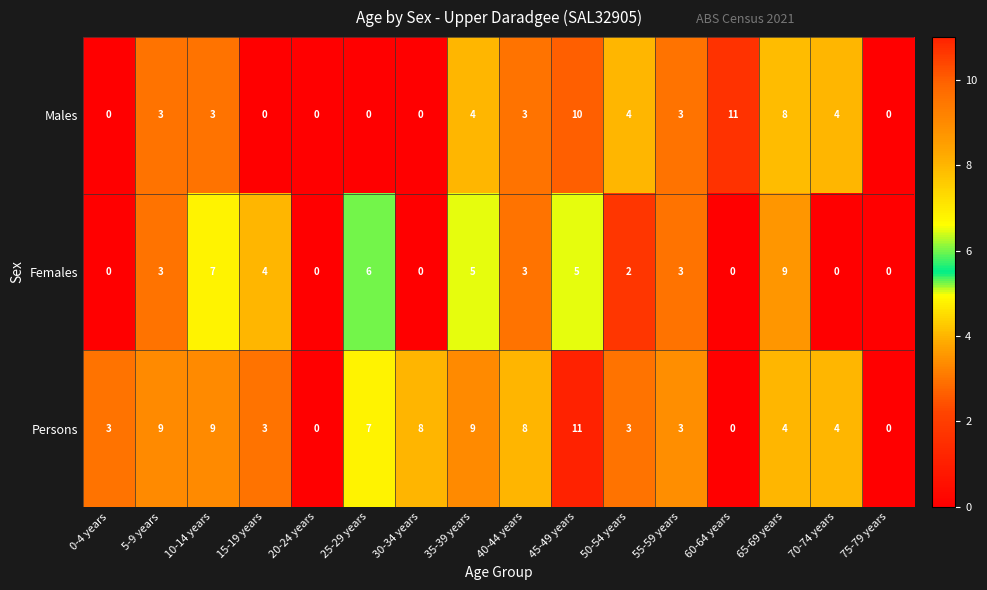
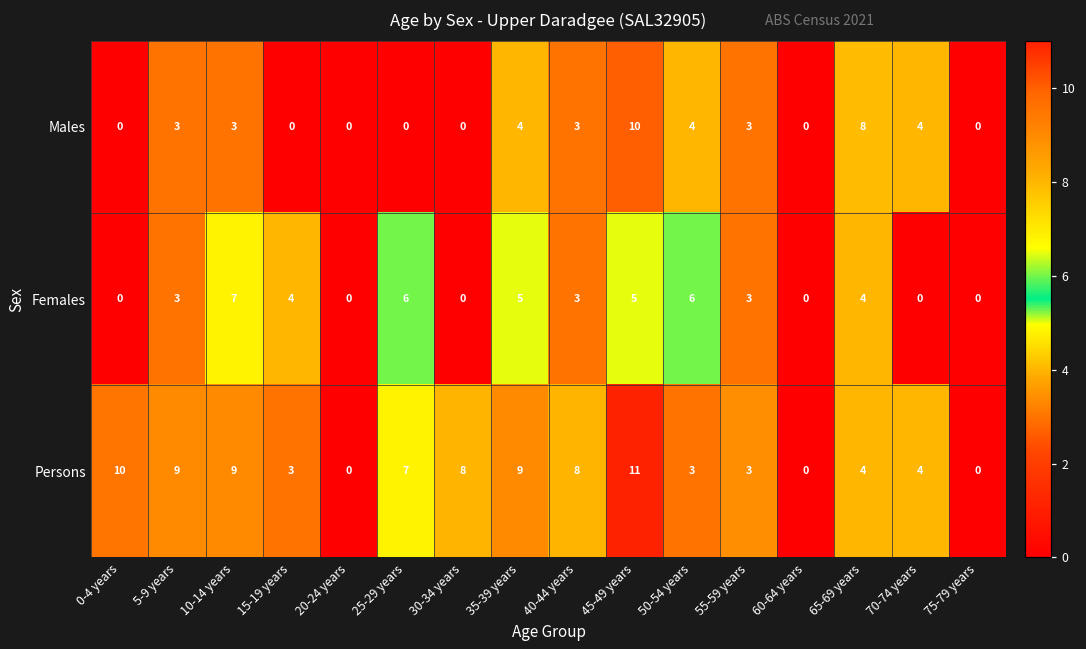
  {
    "Males": {
      "0-4 years": 0,
      "5-9 years": 3,
      "10-14 years": 3,
      "15-19 years": 0,
      "20-24 years": 0,
      "25-29 years": 0,
      "30-34 years": 0,
      "35-39 years": 4,
      "40-44 years": 3,
      "45-49 years": 10,
      "50-54 years": 4,
      "55-59 years": 3,
-     "60-64 years": 11,
+     "60-64 years": 0,
      "65-69 years": 8,
      "70-74 years": 4,
      "75-79 years": 0
    },
    "Females": {
      "0-4 years": 0,
      "5-9 years": 3,
      "10-14 years": 7,
      "15-19 years": 4,
      "20-24 years": 0,
      "25-29 years": 6,
      "30-34 years": 0,
      "35-39 years": 5,
      "40-44 years": 3,
      "45-49 years": 5,
-     "50-54 years": 2,
+     "50-54 years": 6,
      "55-59 years": 3,
      "60-64 years": 0,
-     "65-69 years": 9,
+     "65-69 years": 4,
      "70-74 years": 0,
      "75-79 years": 0
    },
    "Persons": {
-     "0-4 years": 3,
+     "0-4 years": 10,
      "5-9 years": 9,
      "10-14 years": 9,
      "15-19 years": 3,
      "20-24 years": 0,
      "25-29 years": 7,
      "30-34 years": 8,
      "35-39 years": 9,
      "40-44 years": 8,
      "45-49 years": 11,
      "50-54 years": 3,
      "55-59 years": 3,
      "60-64 years": 0,
      "65-69 years": 4,
      "70-74 years": 4,
      "75-79 years": 0
    }
  }
